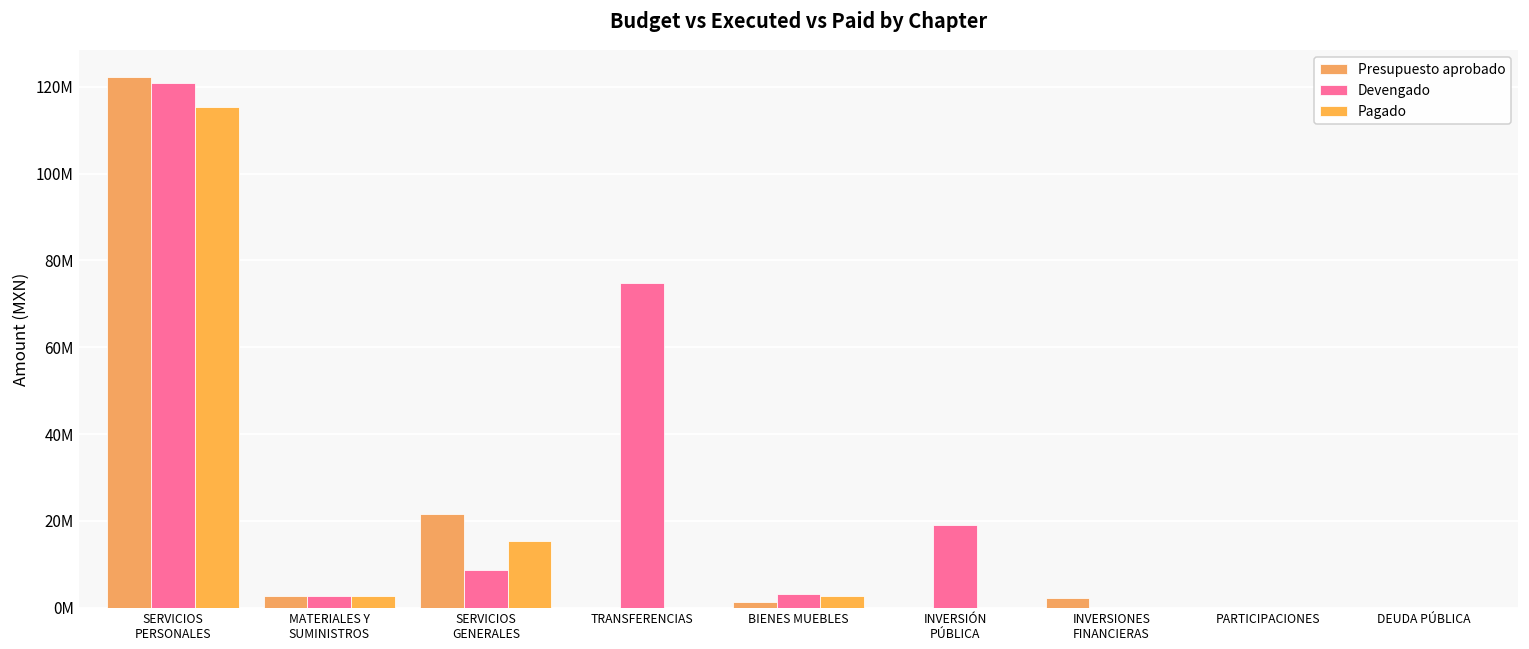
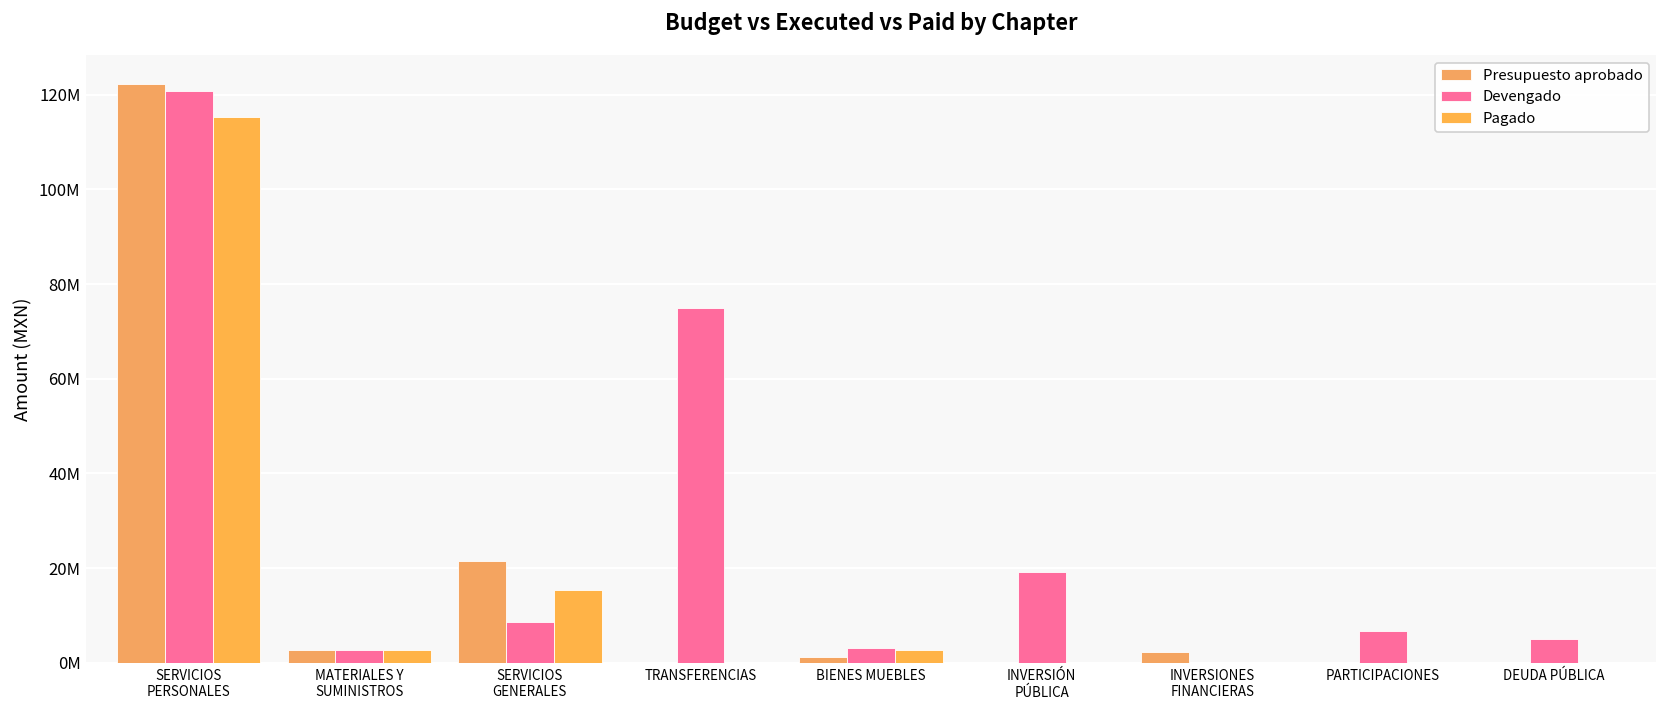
  {
    "Devengado": {
      "SERVICIOS PERSONALES": 121000000,
      "MATERIALES Y SUMINISTROS": 3000000,
      "SERVICIOS GENERALES": 9000000,
      "TRANSFERENCIAS": 75000000,
      "BIENES MUEBLES": 3000000,
      "INVERSIÓN PÚBLICA": 19000000,
      "INVERSIONES FINANCIERAS": 0,
-     "PARTICIPACIONES": 0,
-     "DEUDA PÚBLICA": 0
+     "PARTICIPACIONES": 7000000,
+     "DEUDA PÚBLICA": 5000000
    }
  }
